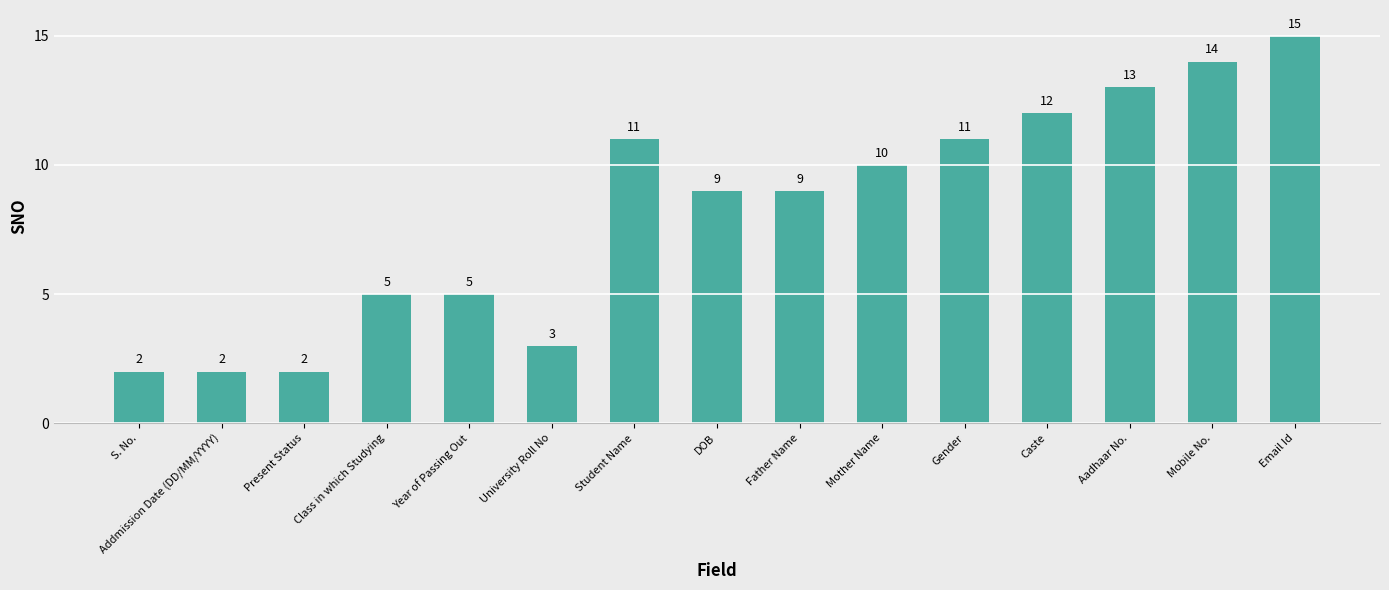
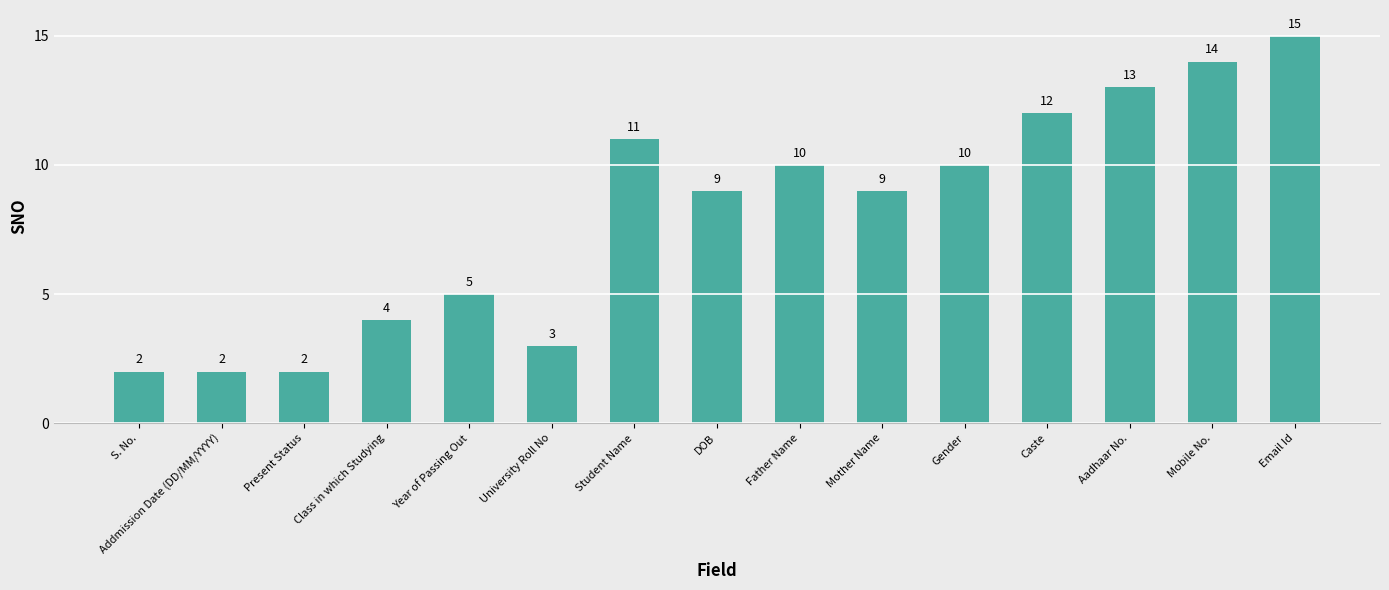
  {
    "S. No.": 2,
    "Addmission Date (DD/MM/YYYY)": 2,
    "Present Status": 2,
-   "Class in which Studying": 5,
+   "Class in which Studying": 4,
    "Year of Passing Out": 5,
    "University Roll No": 3,
    "Student Name": 11,
    "DOB": 9,
-   "Father Name": 9,
-   "Mother Name": 10,
-   "Gender": 11,
+   "Father Name": 10,
+   "Mother Name": 9,
+   "Gender": 10,
    "Caste": 12,
    "Aadhaar No.": 13,
    "Mobile No.": 14,
    "Email Id": 15
  }
